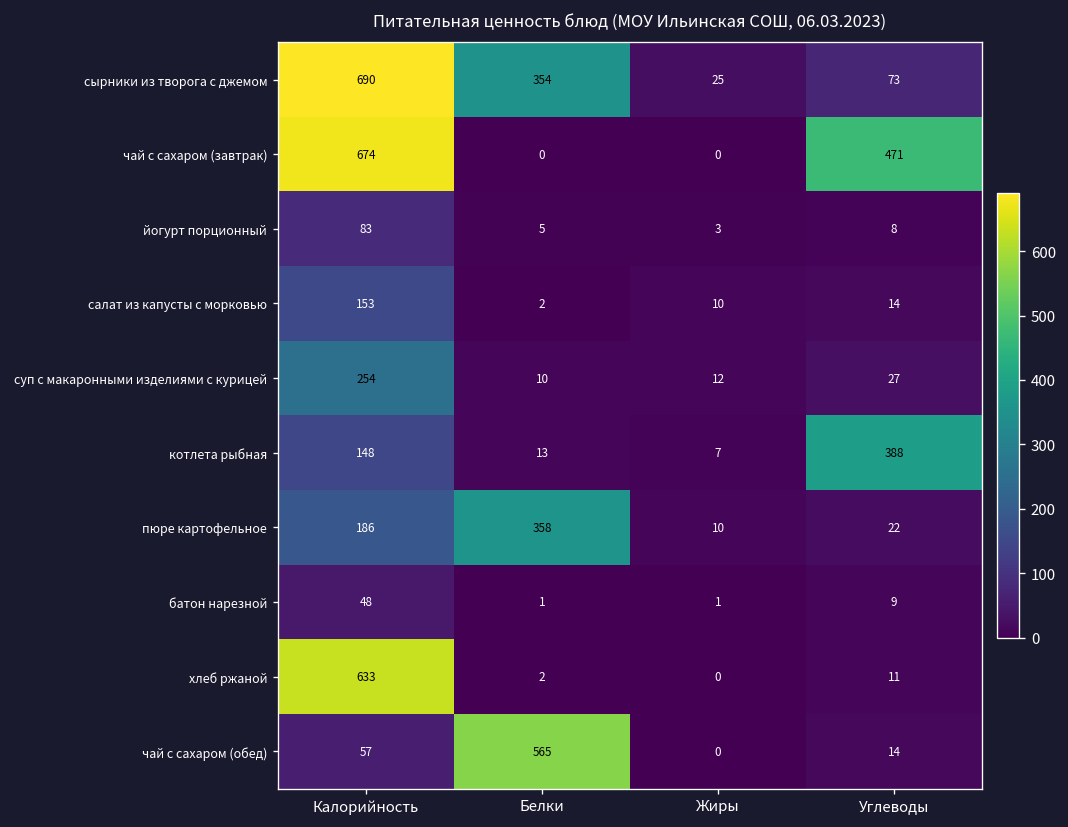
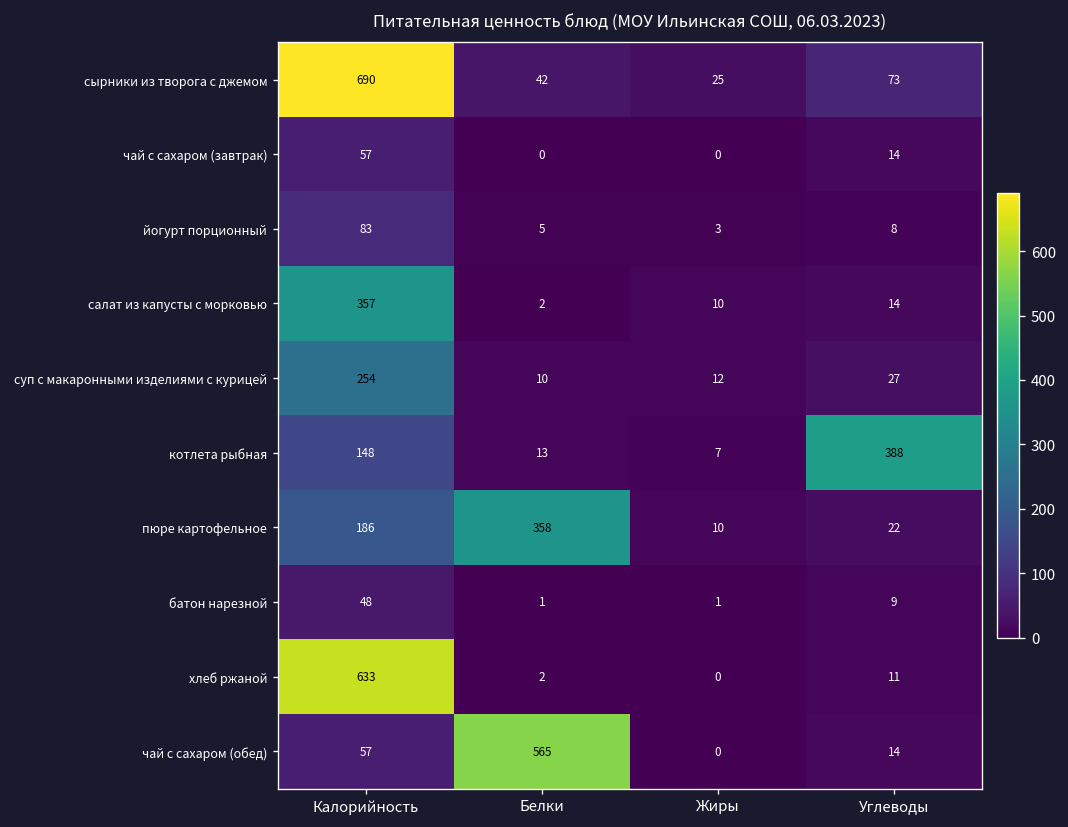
  {
    "сырники из творога с джемом": {
      "Калорийность": 690,
-     "Белки": 354,
+     "Белки": 42,
      "Жиры": 25,
      "Углеводы": 73
    },
    "чай с сахаром (завтрак)": {
-     "Калорийность": 674,
+     "Калорийность": 57,
      "Белки": 0,
      "Жиры": 0,
-     "Углеводы": 471
+     "Углеводы": 14
    },
    "йогурт порционный": {
      "Калорийность": 83,
      "Белки": 5,
      "Жиры": 3,
      "Углеводы": 8
    },
    "салат из капусты с морковью": {
-     "Калорийность": 153,
+     "Калорийность": 357,
      "Белки": 2,
      "Жиры": 10,
      "Углеводы": 14
    },
    "суп с макаронными изделиями с курицей": {
      "Калорийность": 254,
      "Белки": 10,
      "Жиры": 12,
      "Углеводы": 27
    },
    "котлета рыбная": {
      "Калорийность": 148,
      "Белки": 13,
      "Жиры": 7,
      "Углеводы": 388
    },
    "пюре картофельное": {
      "Калорийность": 186,
      "Белки": 358,
      "Жиры": 10,
      "Углеводы": 22
    },
    "батон нарезной": {
      "Калорийность": 48,
      "Белки": 1,
      "Жиры": 1,
      "Углеводы": 9
    },
    "хлеб ржаной": {
      "Калорийность": 633,
      "Белки": 2,
      "Жиры": 0,
      "Углеводы": 11
    },
    "чай с сахаром (обед)": {
      "Калорийность": 57,
      "Белки": 565,
      "Жиры": 0,
      "Углеводы": 14
    }
  }
